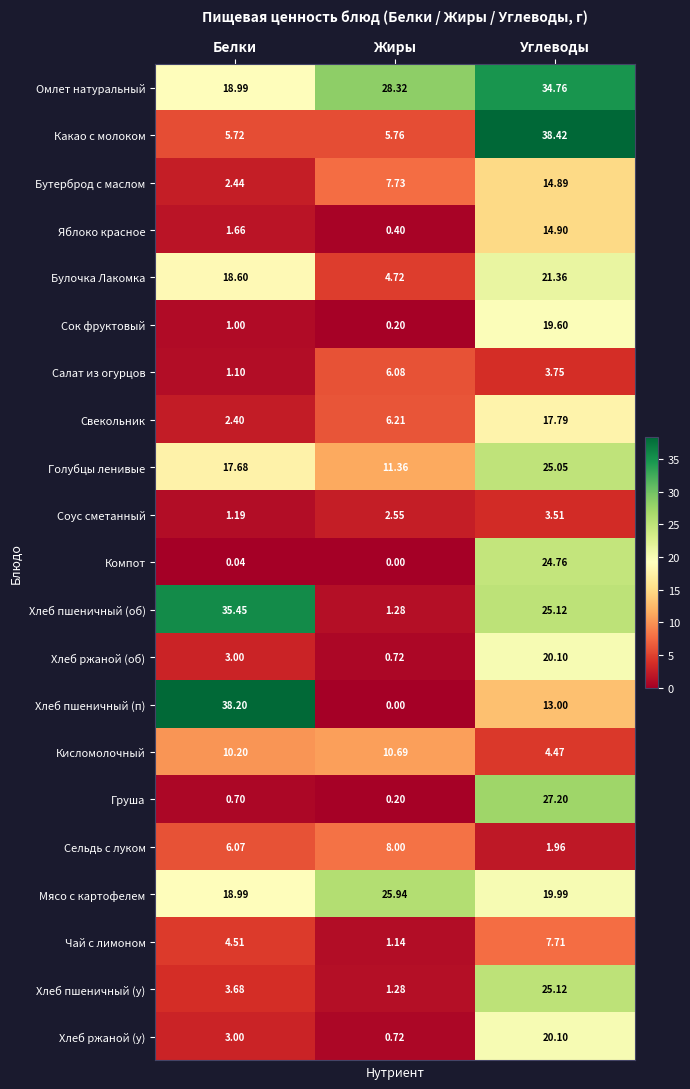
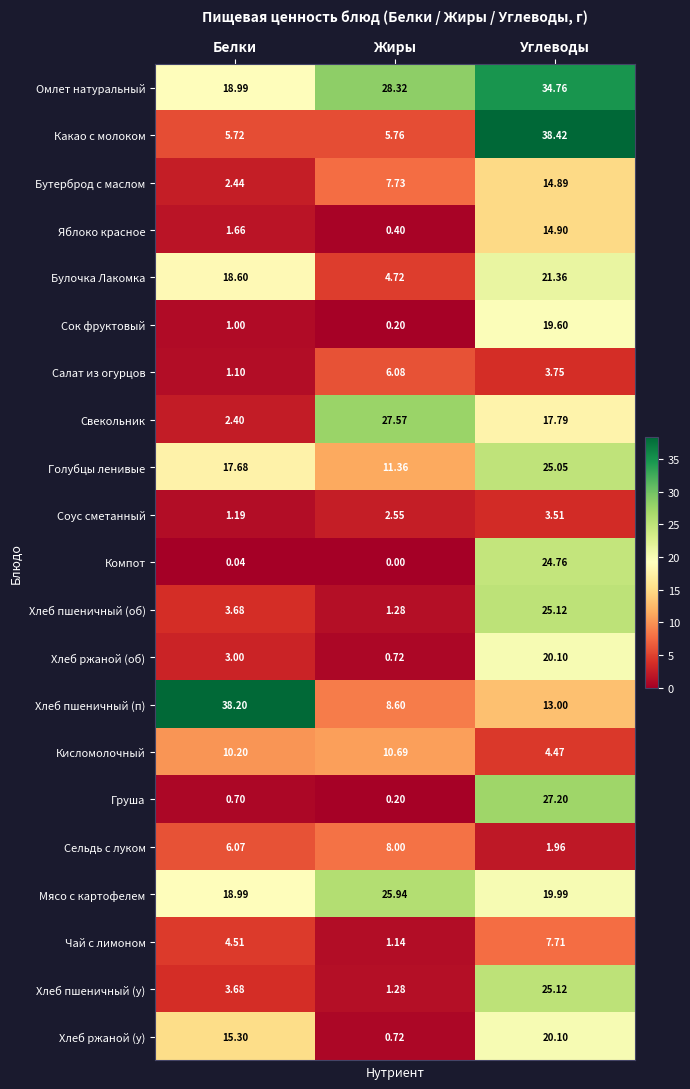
  {
    "Омлет натуральный": {
      "Белки": 18.99,
      "Жиры": 28.32,
      "Углеводы": 34.76
    },
    "Какао с молоком": {
      "Белки": 5.72,
      "Жиры": 5.76,
      "Углеводы": 38.42
    },
    "Бутерброд с маслом": {
      "Белки": 2.44,
      "Жиры": 7.73,
      "Углеводы": 14.89
    },
    "Яблоко красное": {
      "Белки": 1.66,
      "Жиры": 0.40,
      "Углеводы": 14.90
    },
    "Булочка Лакомка": {
      "Белки": 18.60,
      "Жиры": 4.72,
      "Углеводы": 21.36
    },
    "Сок фруктовый": {
      "Белки": 1.00,
      "Жиры": 0.20,
      "Углеводы": 19.60
    },
    "Салат из огурцов": {
      "Белки": 1.10,
      "Жиры": 6.08,
      "Углеводы": 3.75
    },
    "Свекольник": {
      "Белки": 2.40,
-     "Жиры": 6.21,
+     "Жиры": 27.57,
      "Углеводы": 17.79
    },
    "Голубцы ленивые": {
      "Белки": 17.68,
      "Жиры": 11.36,
      "Углеводы": 25.05
    },
    "Соус сметанный": {
      "Белки": 1.19,
      "Жиры": 2.55,
      "Углеводы": 3.51
    },
    "Компот": {
      "Белки": 0.04,
      "Жиры": 0.00,
      "Углеводы": 24.76
    },
    "Хлеб пшеничный (об)": {
-     "Белки": 35.45,
+     "Белки": 3.68,
      "Жиры": 1.28,
      "Углеводы": 25.12
    },
    "Хлеб ржаной (об)": {
      "Белки": 3.00,
      "Жиры": 0.72,
      "Углеводы": 20.10
    },
    "Хлеб пшеничный (п)": {
      "Белки": 38.20,
-     "Жиры": 0.00,
+     "Жиры": 8.60,
      "Углеводы": 13.00
    },
    "Кисломолочный": {
      "Белки": 10.20,
      "Жиры": 10.69,
      "Углеводы": 4.47
    },
    "Груша": {
      "Белки": 0.70,
      "Жиры": 0.20,
      "Углеводы": 27.20
    },
    "Сельдь с луком": {
      "Белки": 6.07,
      "Жиры": 8.00,
      "Углеводы": 1.96
    },
    "Мясо с картофелем": {
      "Белки": 18.99,
      "Жиры": 25.94,
      "Углеводы": 19.99
    },
    "Чай с лимоном": {
      "Белки": 4.51,
      "Жиры": 1.14,
      "Углеводы": 7.71
    },
    "Хлеб пшеничный (у)": {
      "Белки": 3.68,
      "Жиры": 1.28,
      "Углеводы": 25.12
    },
    "Хлеб ржаной (у)": {
-     "Белки": 3.00,
+     "Белки": 15.30,
      "Жиры": 0.72,
      "Углеводы": 20.10
    }
  }
